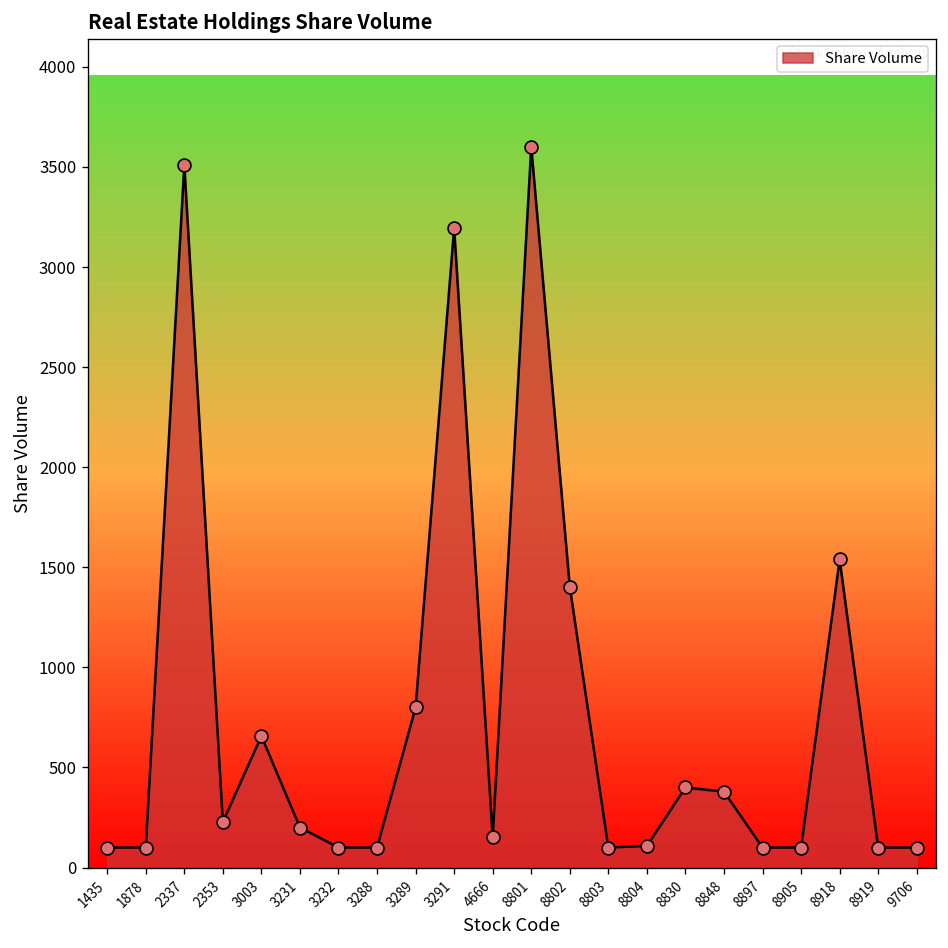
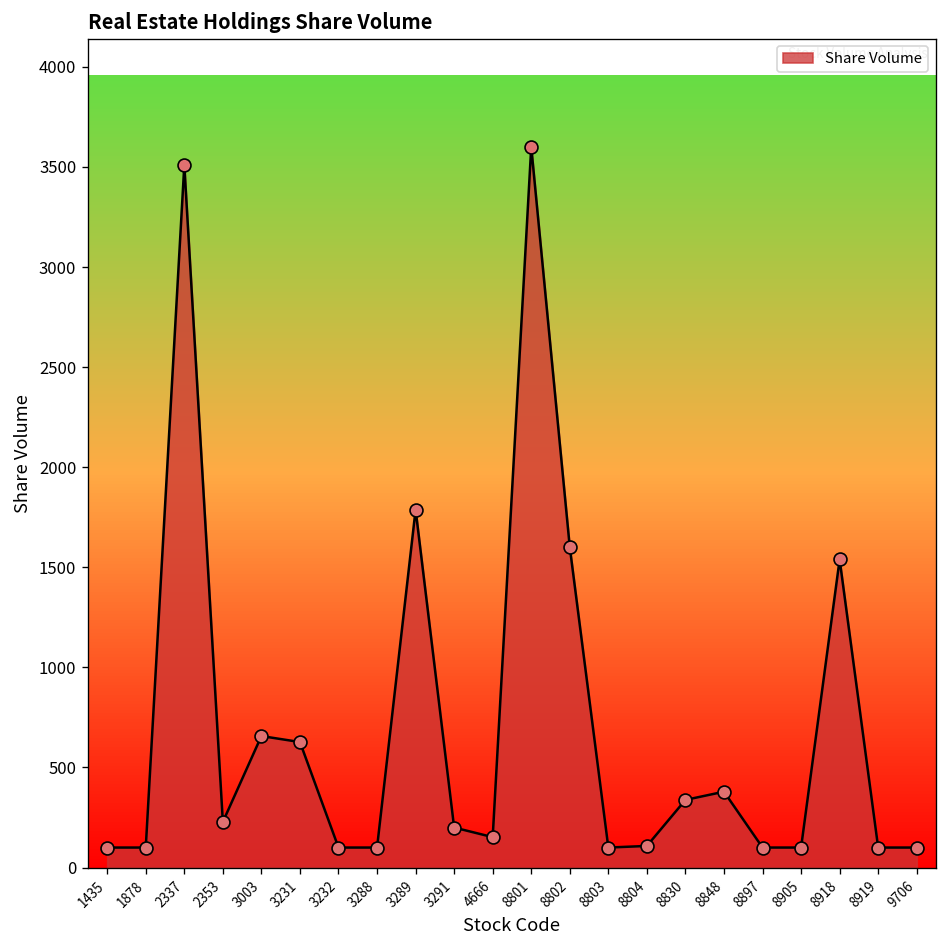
  {
    "1435": 100,
    "1878": 100,
    "2337": 3510,
    "2353": 230,
    "3003": 660,
-   "3231": 200,
+   "3231": 630,
    "3232": 100,
    "3288": 100,
-   "3289": 800,
-   "3291": 3200,
+   "3289": 1790,
+   "3291": 200,
    "4666": 150,
    "8801": 3600,
-   "8802": 1400,
+   "8802": 1600,
    "8803": 100,
    "8804": 110,
-   "8830": 400,
+   "8830": 340,
    "8848": 380,
    "8897": 100,
    "8905": 100,
    "8918": 1540,
    "8919": 100,
    "9706": 100
  }
